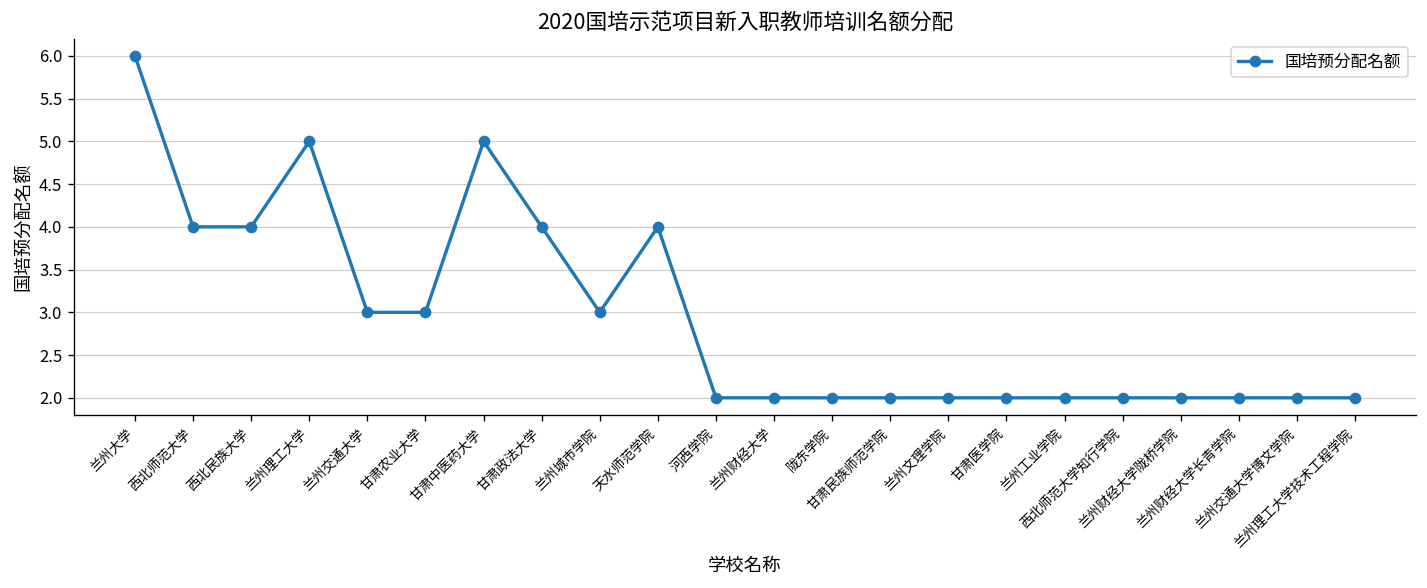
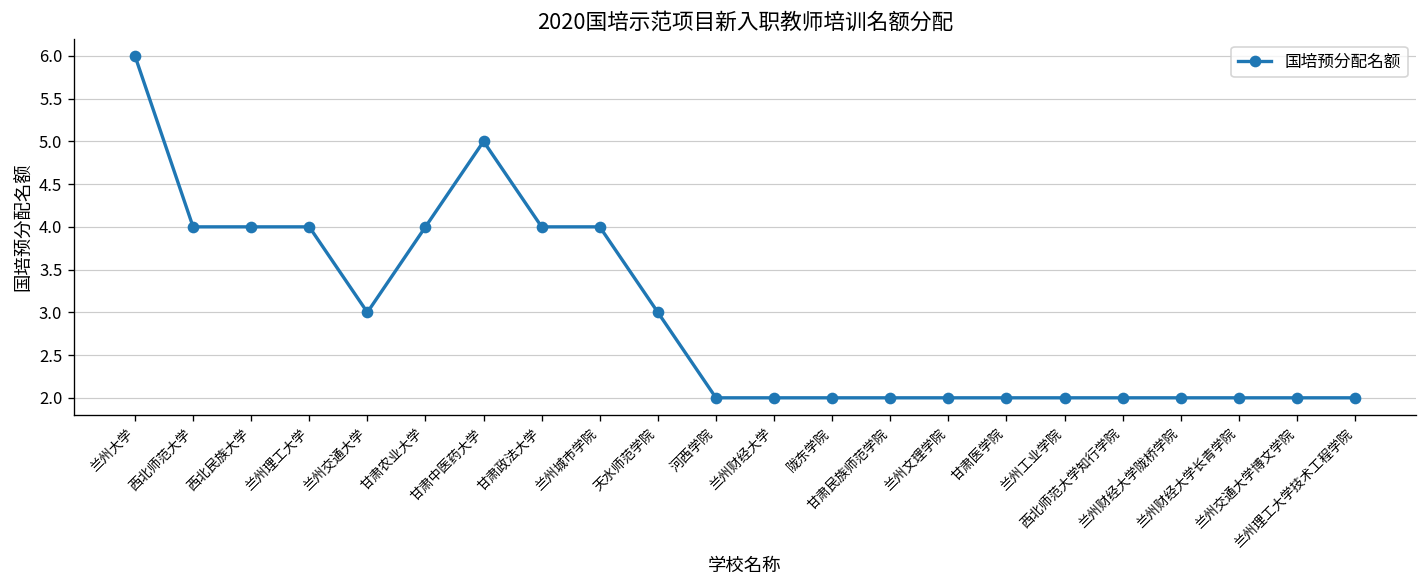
  {
    "兰州大学": 6,
    "西北师范大学": 4,
    "西北民族大学": 4,
-   "兰州理工大学": 5,
+   "兰州理工大学": 4,
    "兰州交通大学": 3,
-   "甘肃农业大学": 3,
+   "甘肃农业大学": 4,
    "甘肃中医药大学": 5,
    "甘肃政法大学": 4,
-   "兰州城市学院": 3,
-   "天水师范学院": 4,
+   "兰州城市学院": 4,
+   "天水师范学院": 3,
    "河西学院": 2,
    "兰州财经大学": 2,
    "陇东学院": 2,
    "甘肃民族师范学院": 2,
    "兰州文理学院": 2,
    "甘肃医学院": 2,
    "兰州工业学院": 2,
    "西北师范大学知行学院": 2,
    "兰州财经大学陇桥学院": 2,
    "兰州财经大学长青学院": 2,
    "兰州交通大学博文学院": 2,
    "兰州理工大学技术工程学院": 2
  }
